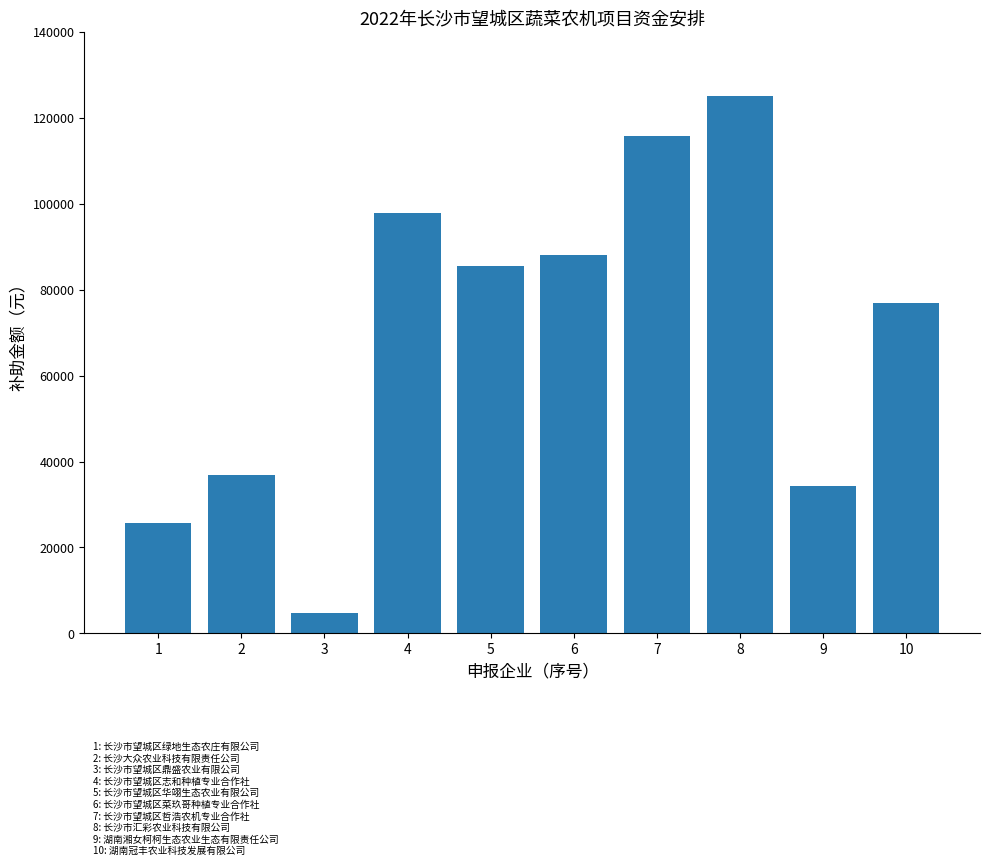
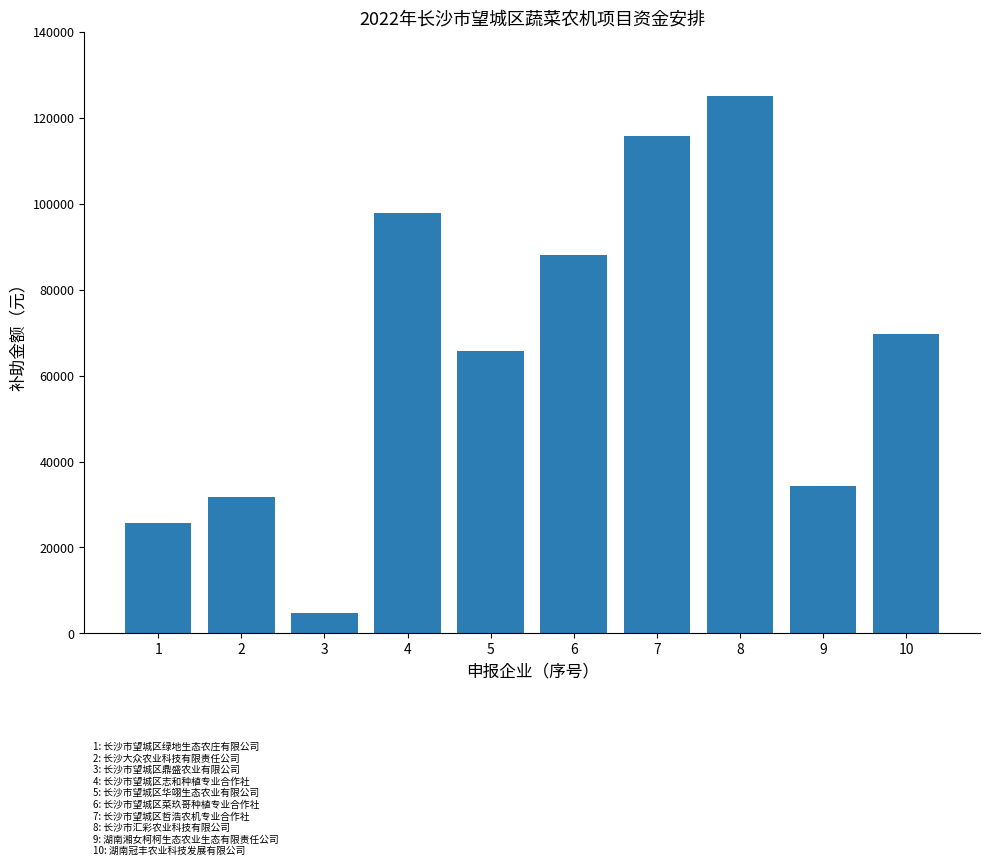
  {
    "1": 26000,
-   "2": 37000,
+   "2": 32000,
    "3": 5000,
    "4": 98000,
-   "5": 86000,
+   "5": 66000,
    "6": 88000,
    "7": 116000,
    "8": 125000,
    "9": 34000,
-   "10": 77000
+   "10": 70000
  }
